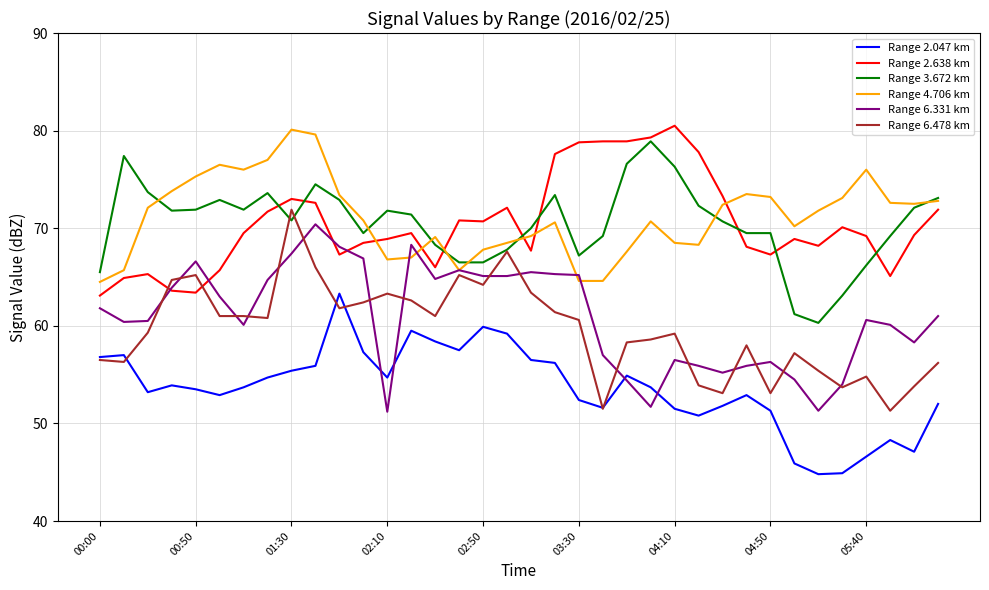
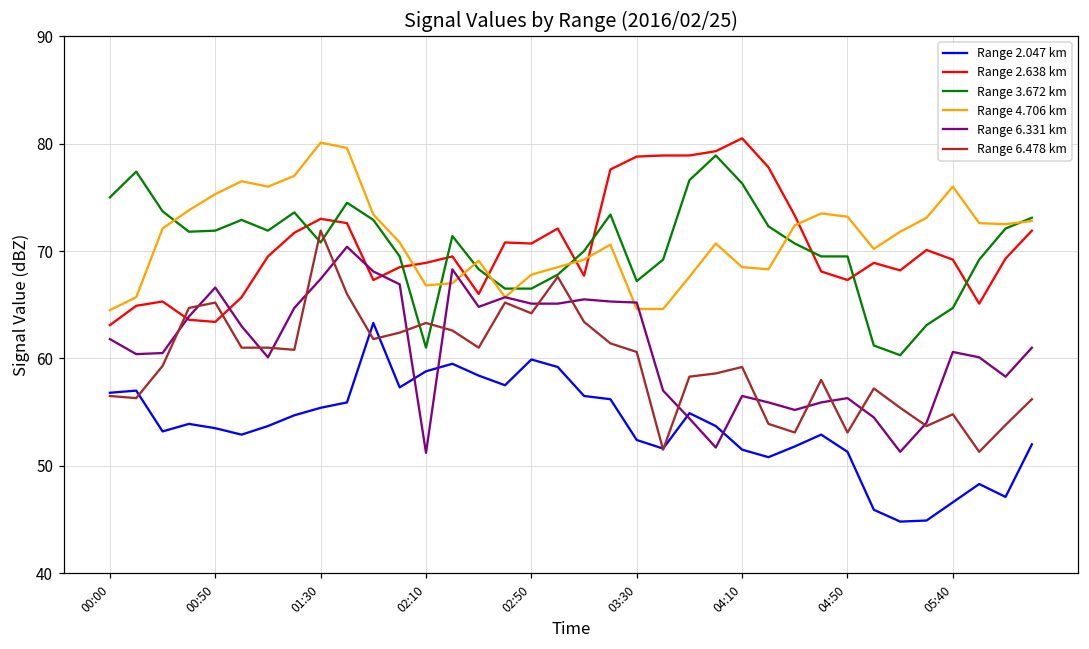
  {
    "Range 2.047 km": {
      "00:00": 57,
      "00:50": 54,
      "01:30": 55,
-     "02:10": 55,
+     "02:10": 59,
      "02:50": 60,
      "03:30": 52,
      "04:10": 52,
      "04:50": 51,
      "05:40": 47
    },
    "Range 2.638 km": {
      "00:00": 63,
      "00:50": 63,
      "01:30": 73,
      "02:10": 69,
      "02:50": 71,
      "03:30": 79,
      "04:10": 81,
      "04:50": 67,
      "05:40": 69
    },
    "Range 3.672 km": {
-     "00:00": 66,
+     "00:00": 75,
      "00:50": 72,
      "01:30": 71,
-     "02:10": 72,
+     "02:10": 61,
      "02:50": 67,
      "03:30": 67,
      "04:10": 76,
      "04:50": 70,
-     "05:40": 66
+     "05:40": 65
    },
    "Range 4.706 km": {
      "00:00": 65,
      "00:50": 75,
      "01:30": 80,
      "02:10": 67,
      "02:50": 68,
      "03:30": 65,
      "04:10": 69,
      "04:50": 73,
      "05:40": 76
    },
    "Range 6.331 km": {
      "00:00": 62,
      "00:50": 67,
      "01:30": 67,
      "02:10": 51,
      "02:50": 65,
      "03:30": 65,
      "04:10": 57,
      "04:50": 56,
      "05:40": 61
    },
    "Range 6.478 km": {
      "00:00": 57,
      "00:50": 65,
      "01:30": 72,
      "02:10": 63,
      "02:50": 64,
      "03:30": 61,
      "04:10": 59,
      "04:50": 53,
      "05:40": 55
    }
  }
